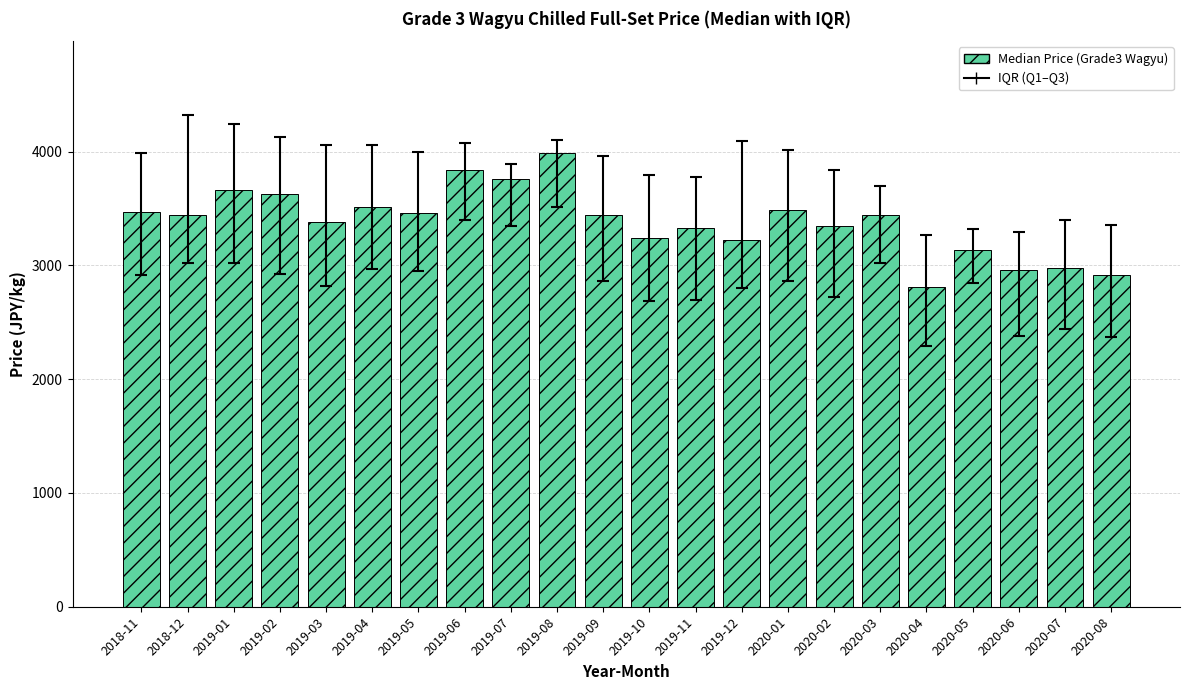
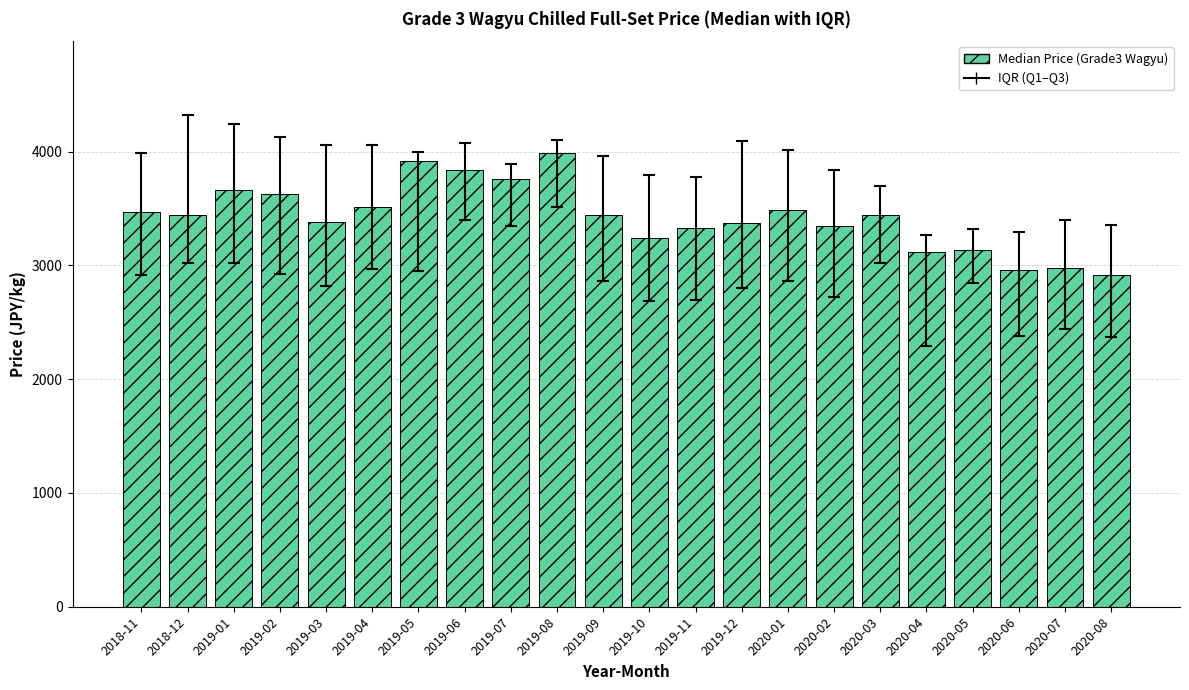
  {
    "Median Price (Grade3 Wagyu)": {
      "2018-11": 3470,
      "2018-12": 3440,
      "2019-01": 3670,
      "2019-02": 3630,
      "2019-03": 3390,
      "2019-04": 3510,
-     "2019-05": 3460,
+     "2019-05": 3920,
      "2019-06": 3830,
      "2019-07": 3760,
      "2019-08": 3980,
      "2019-09": 3450,
      "2019-10": 3240,
      "2019-11": 3330,
-     "2019-12": 3230,
+     "2019-12": 3370,
      "2020-01": 3490,
      "2020-02": 3350,
      "2020-03": 3440,
-     "2020-04": 2810,
+     "2020-04": 3120,
      "2020-05": 3130,
      "2020-06": 2960,
      "2020-07": 2980,
      "2020-08": 2920
    }
  }
